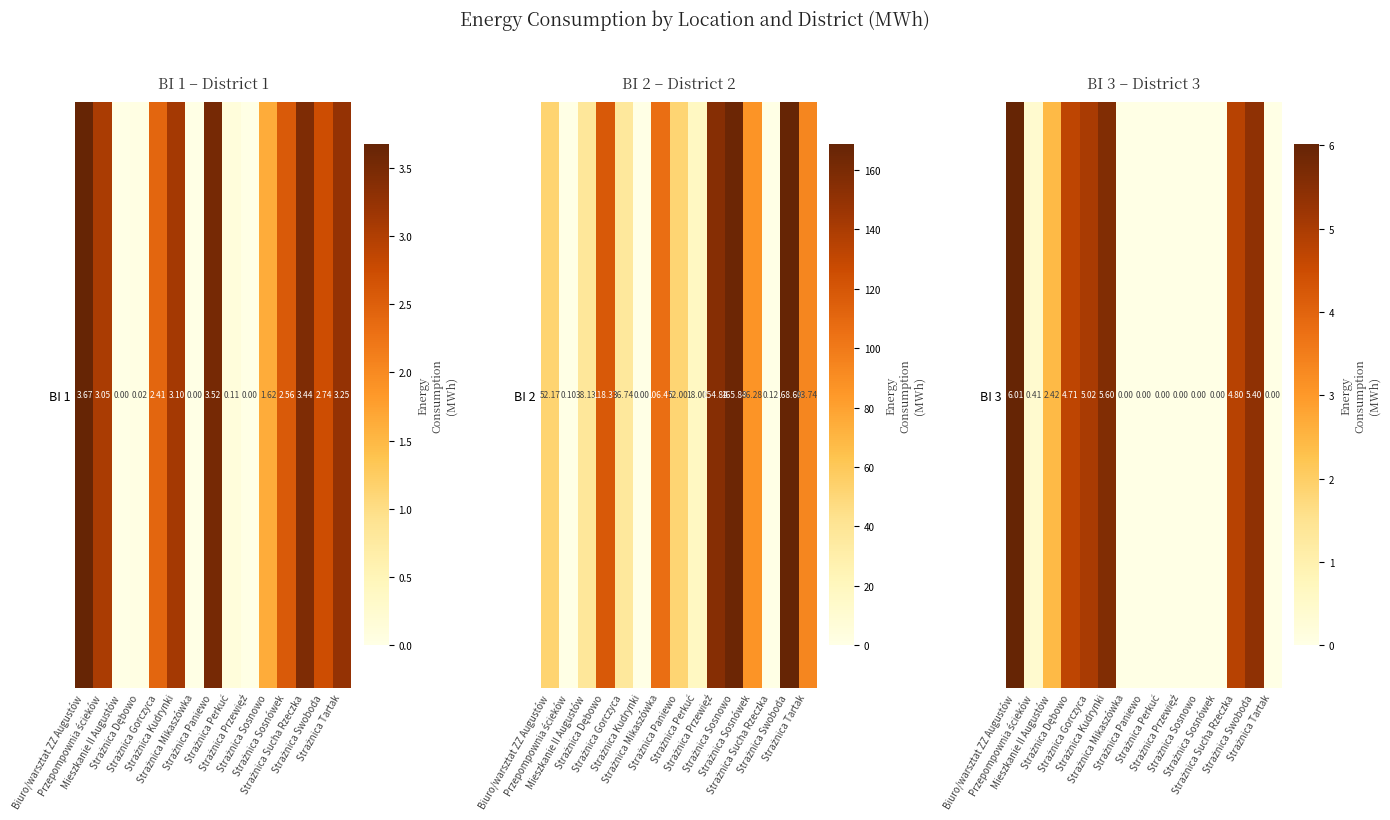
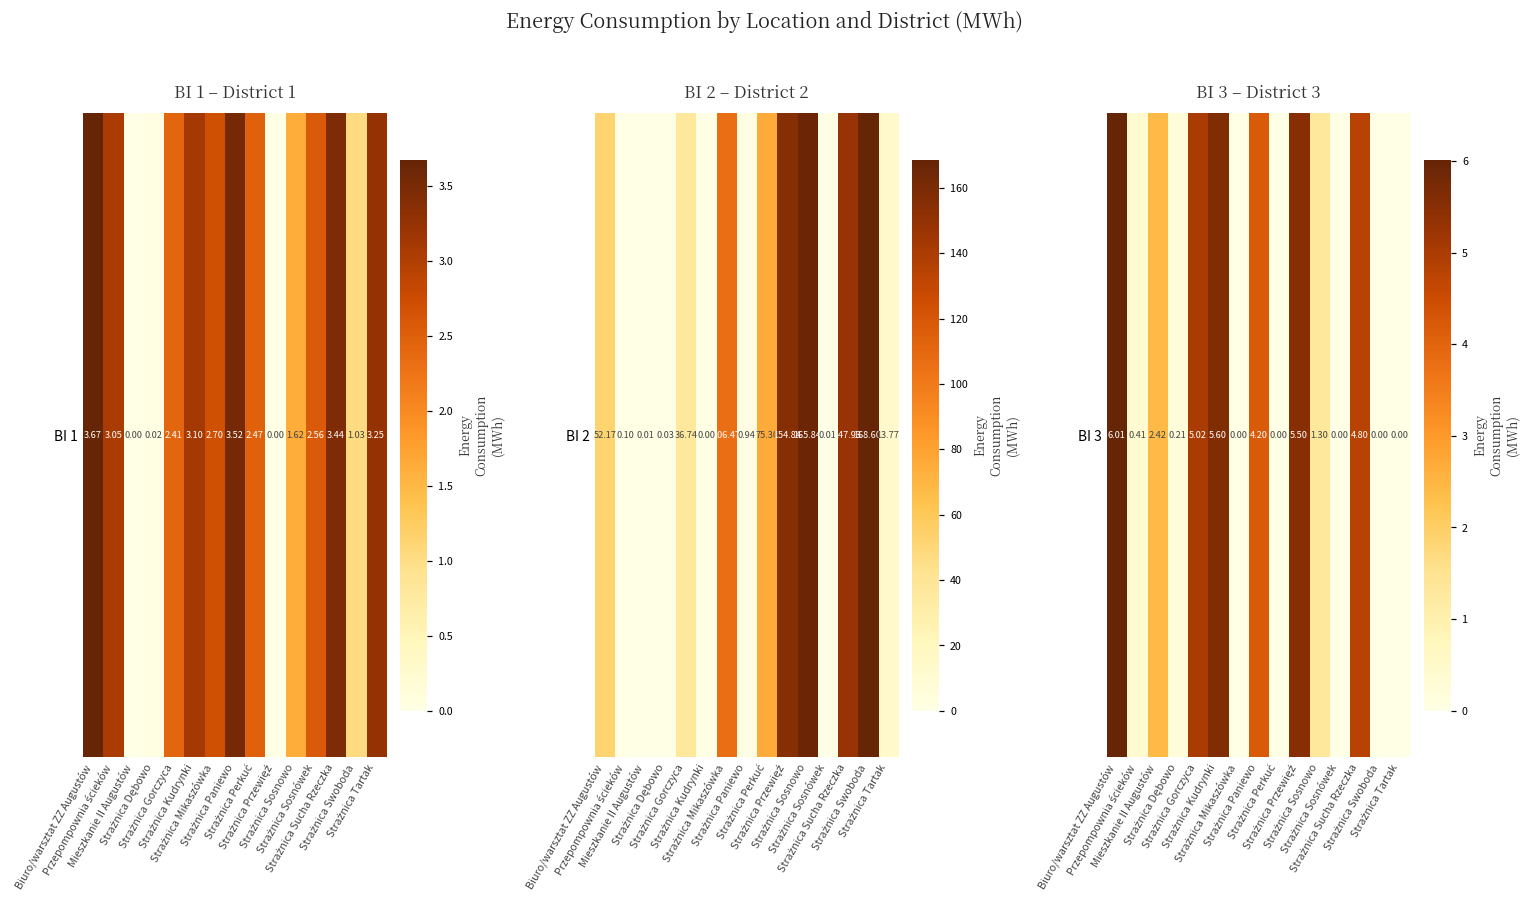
  {
    "BI 1 – District 1": {
      "BI 1": {
        "Biuro/warsztat ZZ Augustów": 3.67,
        "Przepompownia ścieków": 3.05,
        "Mieszkanie II Augustów": 0.00,
        "Strażnica Dębowo": 0.02,
        "Strażnica Gorczyca": 2.41,
        "Strażnica Kudrynki": 3.10,
-       "Strażnica Mikaszówka": 0.00,
+       "Strażnica Mikaszówka": 2.70,
        "Strażnica Paniewo": 3.52,
-       "Strażnica Perkuć": 0.11,
+       "Strażnica Perkuć": 2.47,
        "Strażnica Przewięź": 0.00,
        "Strażnica Sosnowo": 1.62,
        "Strażnica Sosnówek": 2.56,
        "Strażnica Sucha Rzeczka": 3.44,
-       "Strażnica Swoboda": 2.74,
+       "Strażnica Swoboda": 1.03,
        "Strażnica Tartak": 3.25
      }
    },
    "BI 2 – District 2": {
      "BI 2": {
        "Biuro/warsztat ZZ Augustów": 52.17,
        "Przepompownia ścieków": 0.10,
-       "Mieszkanie II Augustów": 38.13,
-       "Strażnica Dębowo": 118.37,
+       "Mieszkanie II Augustów": 0.01,
+       "Strażnica Dębowo": 0.03,
        "Strażnica Gorczyca": 36.74,
        "Strażnica Mikaszówka": 106.47,
-       "Strażnica Paniewo": 52.00,
-       "Strażnica Perkuć": 18.00,
-       "Strażnica Sosnówek": 86.28,
-       "Strażnica Sucha Rzeczka": 0.12,
-       "Strażnica Tartak": 93.74
+       "Strażnica Paniewo": 0.94,
+       "Strażnica Perkuć": 75.30,
+       "Strażnica Sosnówek": 0.01,
+       "Strażnica Sucha Rzeczka": 147.93,
+       "Strażnica Tartak": 13.77
      }
    },
    "BI 3 – District 3": {
      "BI 3": {
        "Biuro/warsztat ZZ Augustów": 6.01,
        "Przepompownia ścieków": 0.41,
        "Mieszkanie II Augustów": 2.42,
-       "Strażnica Dębowo": 4.71,
+       "Strażnica Dębowo": 0.21,
        "Strażnica Gorczyca": 5.02,
        "Strażnica Kudrynki": 5.60,
        "Strażnica Mikaszówka": 0.00,
-       "Strażnica Paniewo": 0.00,
+       "Strażnica Paniewo": 4.20,
        "Strażnica Perkuć": 0.00,
-       "Strażnica Przewięź": 0.00,
-       "Strażnica Sosnowo": 0.00,
+       "Strażnica Przewięź": 5.50,
+       "Strażnica Sosnowo": 1.30,
        "Strażnica Sosnówek": 0.00,
        "Strażnica Sucha Rzeczka": 4.80,
-       "Strażnica Swoboda": 5.40,
+       "Strażnica Swoboda": 0.00,
        "Strażnica Tartak": 0.00
      }
    }
  }
